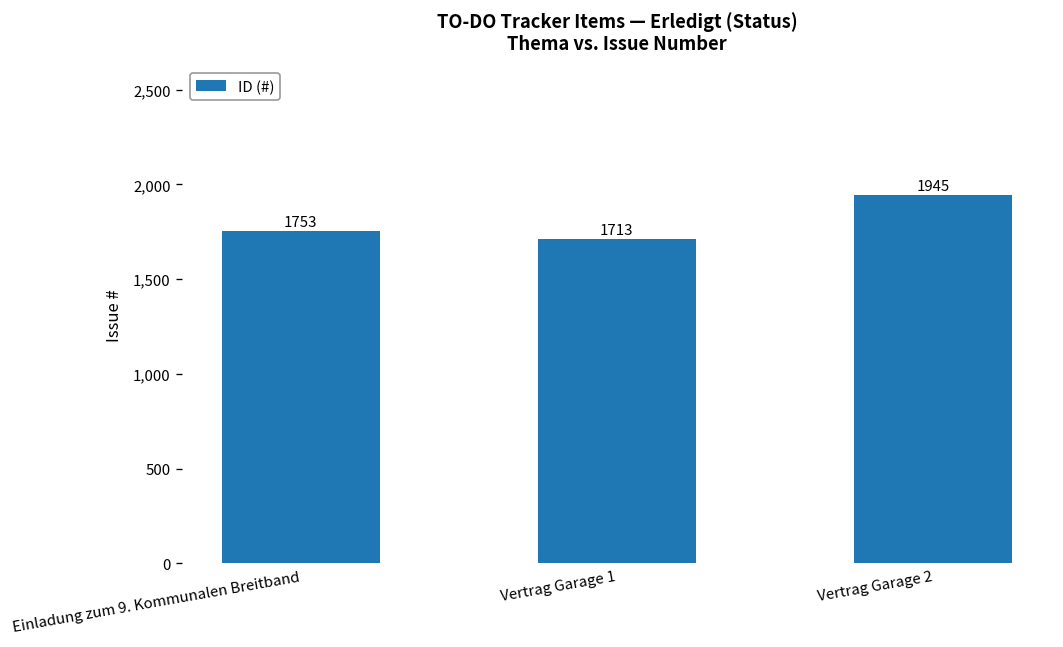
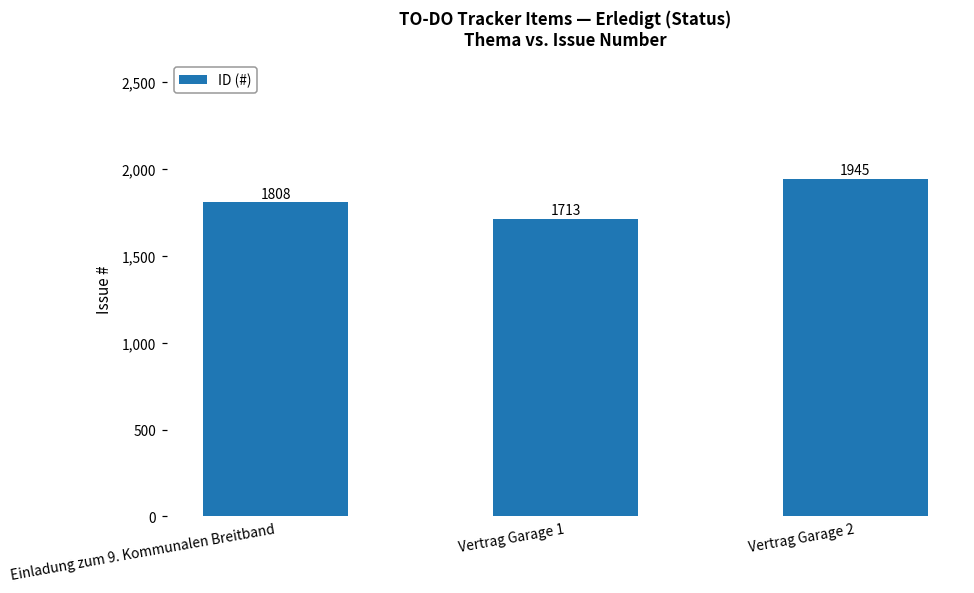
  {
-   "Einladung zum 9. Kommunalen Breitband": 1753,
+   "Einladung zum 9. Kommunalen Breitband": 1808,
    "Vertrag Garage 1": 1713,
    "Vertrag Garage 2": 1945
  }
